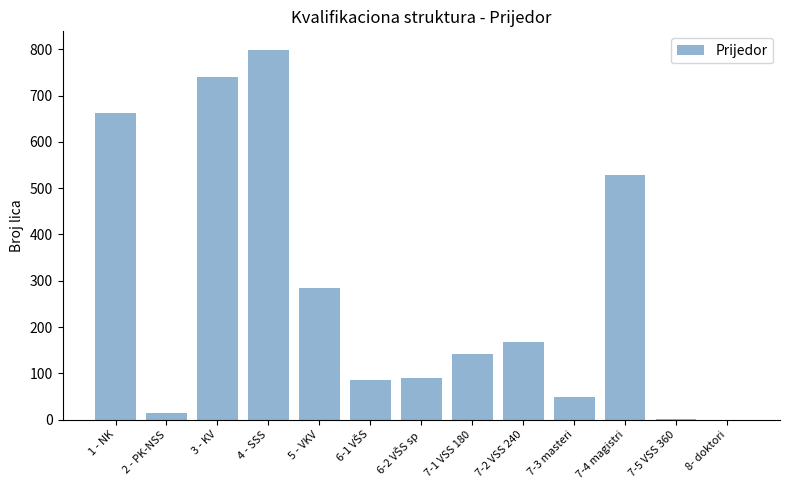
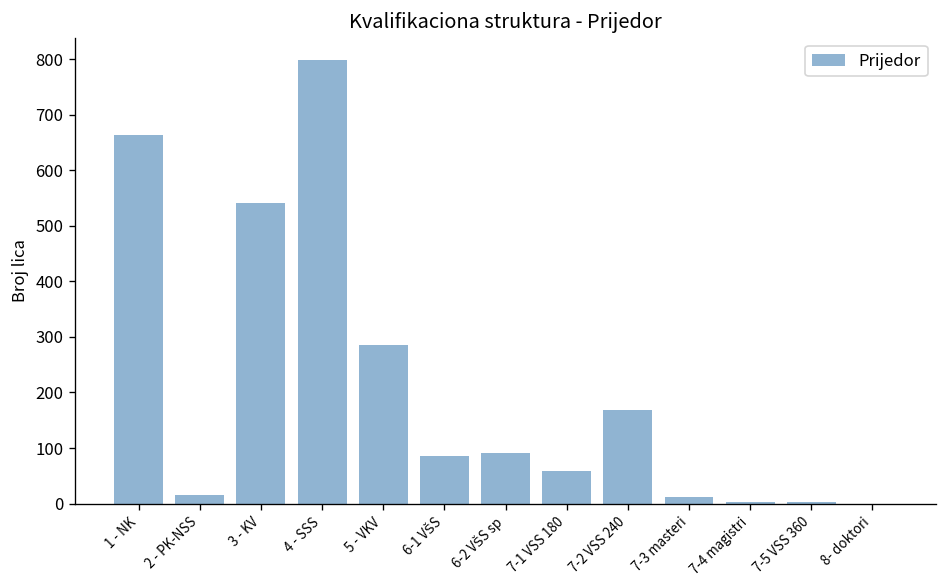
  {
    "1 - NK": 660,
    "2 - PK-NSS": 20,
-   "3 - KV": 740,
+   "3 - KV": 540,
    "4 - SSS": 800,
    "5 - VKV": 290,
    "6-1 VŠS": 90,
    "6-2 VŠS sp": 90,
-   "7-1 VSS 180": 140,
+   "7-1 VSS 180": 60,
    "7-2 VSS 240": 170,
-   "7-3 masteri": 50,
-   "7-4 magistri": 530,
+   "7-3 masteri": 10,
+   "7-4 magistri": 0,
    "8- doktori": 0
  }
